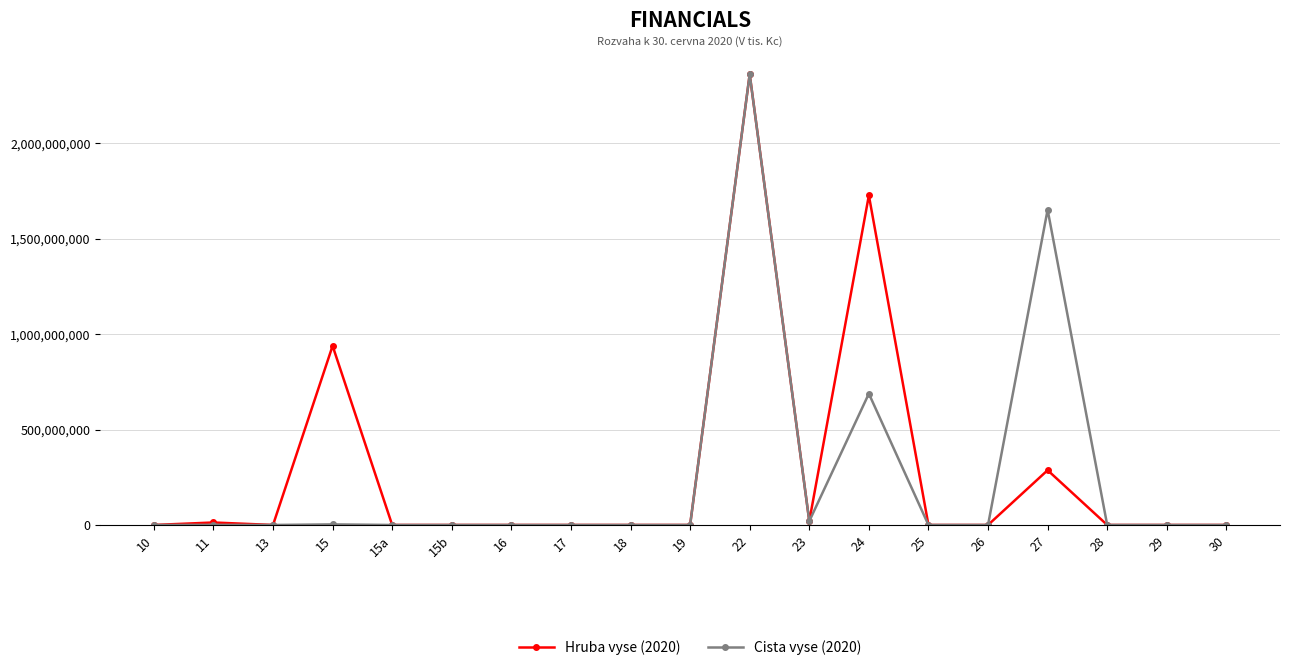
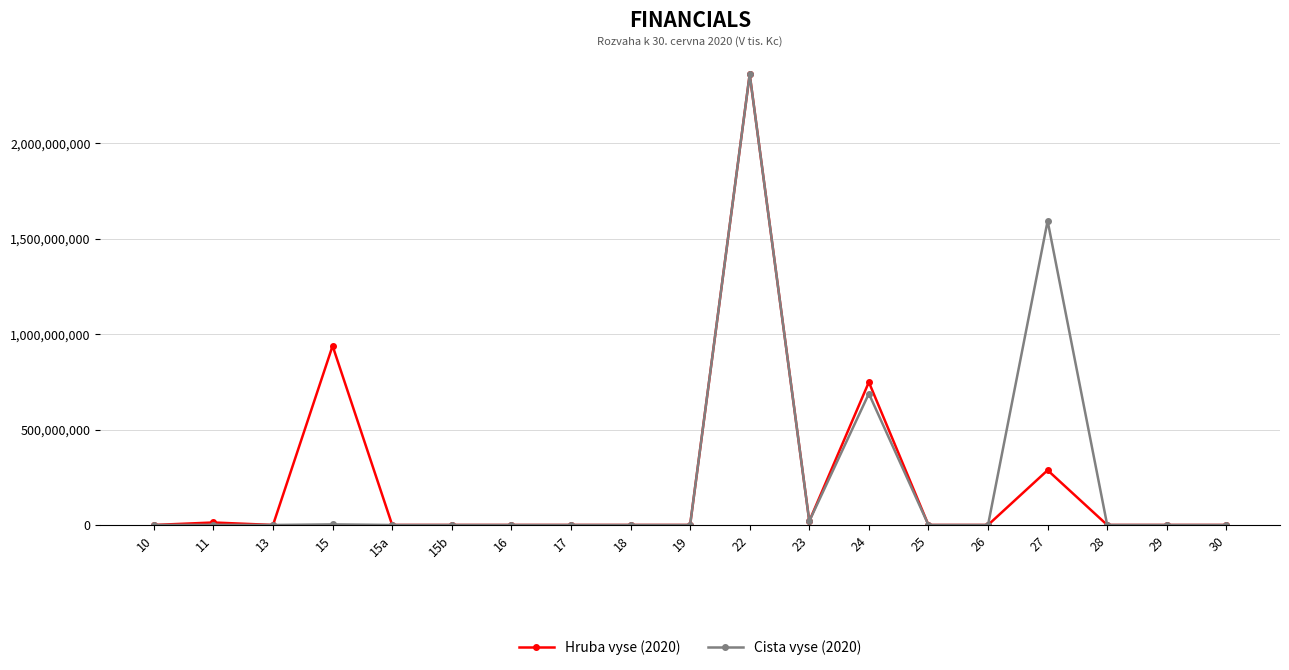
  {
    "Hruba vyse (2020)": {
      "15": "940,000,000",
-     "24": "1,730,000,000",
+     "24": "750,000,000",
      "27": "290,000,000"
    },
    "Cista vyse (2020)": {
      "15": "0",
      "24": "690,000,000",
-     "27": "1,650,000,000"
+     "27": "1,590,000,000"
    }
  }
